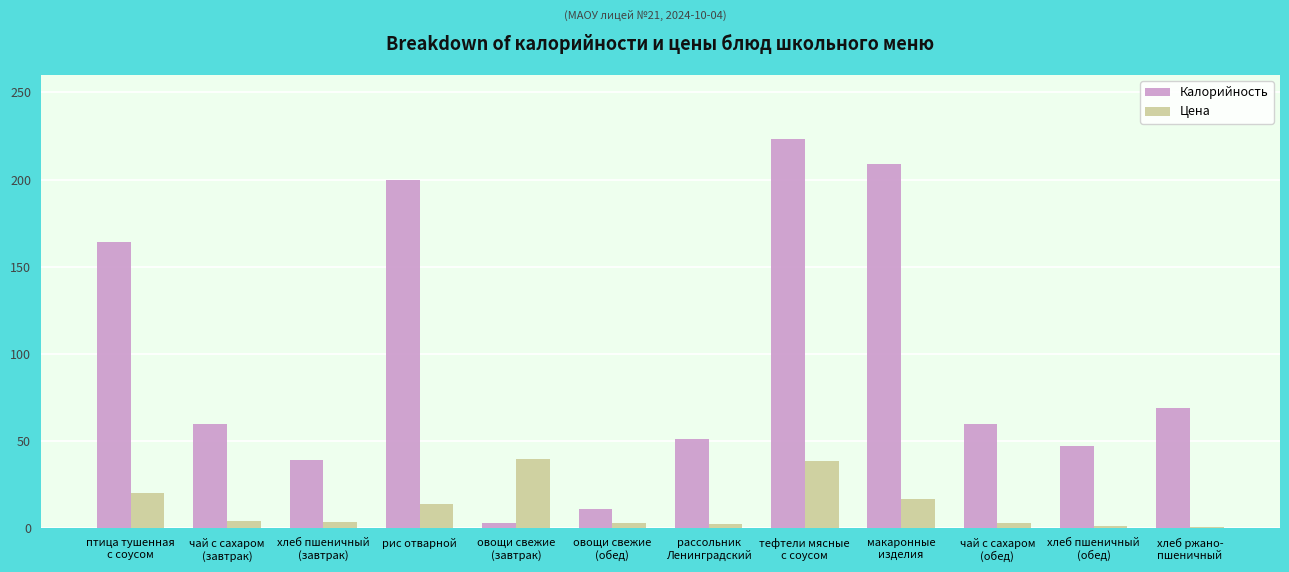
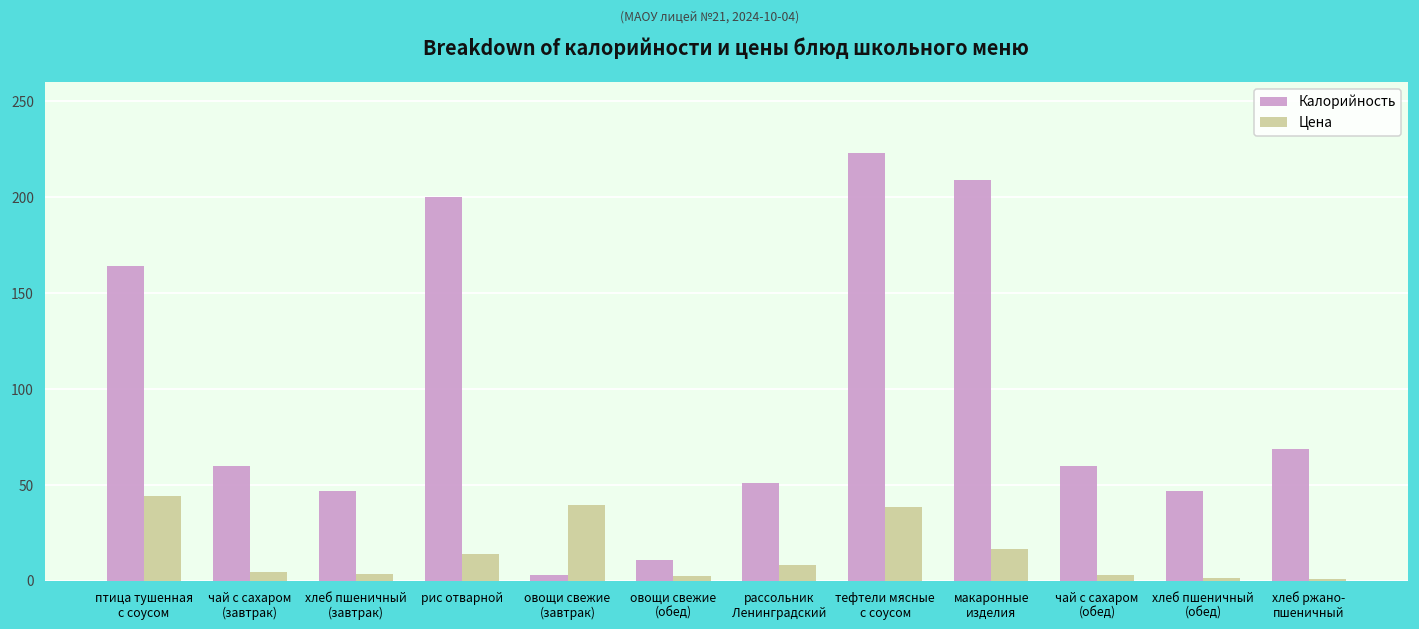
  {
    "Калорийность": {
      "птица тушенная с соусом": 164,
      "чай с сахаром (завтрак)": 60,
-     "хлеб пшеничный (завтрак)": 39,
+     "хлеб пшеничный (завтрак)": 47,
      "рис отварной": 200,
      "овощи свежие (завтрак)": 3,
      "овощи свежие (обед)": 11,
      "рассольник Ленинградский": 51,
      "тефтели мясные с соусом": 223,
      "макаронные изделия": 209,
      "чай с сахаром (обед)": 60,
      "хлеб пшеничный (обед)": 47,
      "хлеб ржано- пшеничный": 69
    },
    "Цена": {
-     "птица тушенная с соусом": 20,
+     "птица тушенная с соусом": 44,
      "чай с сахаром (завтрак)": 4,
      "хлеб пшеничный (завтрак)": 4,
      "рис отварной": 14,
      "овощи свежие (завтрак)": 40,
      "овощи свежие (обед)": 3,
-     "рассольник Ленинградский": 2,
+     "рассольник Ленинградский": 8,
      "тефтели мясные с соусом": 39,
      "макаронные изделия": 17,
      "чай с сахаром (обед)": 3
    }
  }
